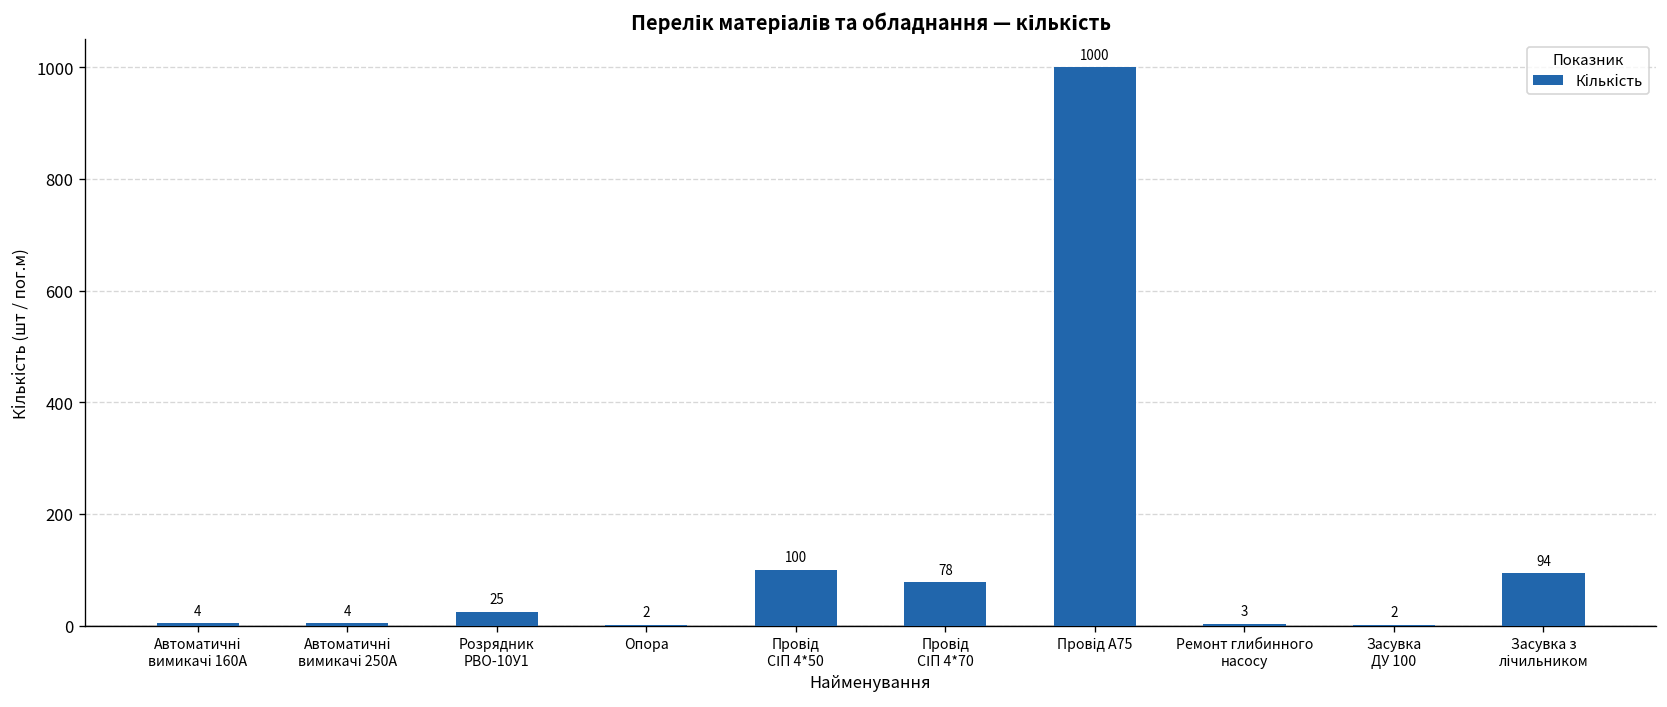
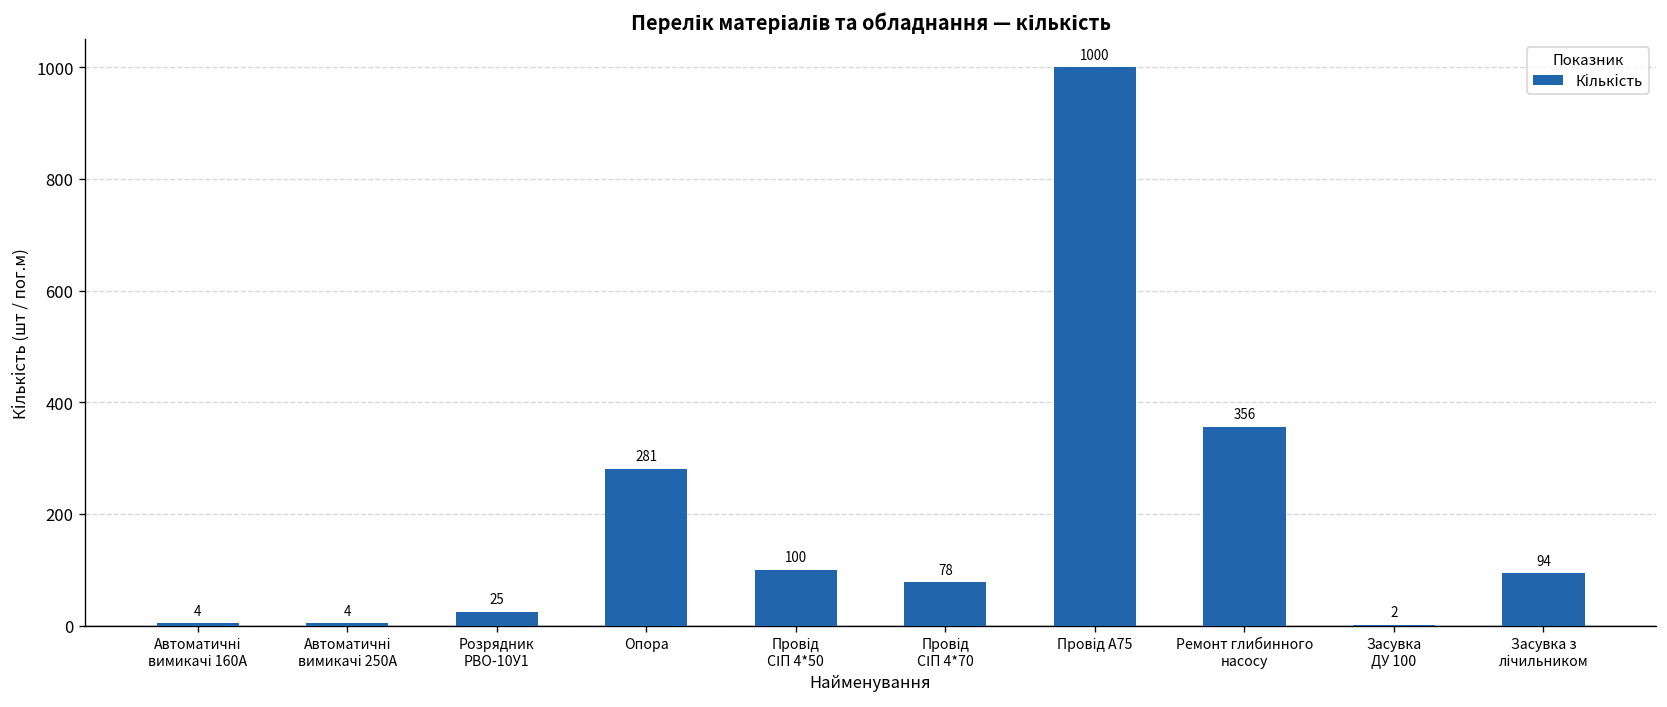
  {
    "Автоматичні вимикачі 160А": 4,
    "Автоматичні вимикачі 250А": 4,
    "Розрядник РВО-10У1": 25,
-   "Опора": 2,
+   "Опора": 281,
    "Провід СІП 4*50": 100,
    "Провід СІП 4*70": 78,
    "Провід А75": 1000,
-   "Ремонт глибинного насосу": 3,
+   "Ремонт глибинного насосу": 356,
    "Засувка ДУ 100": 2,
    "Засувка з лічильником": 94
  }
